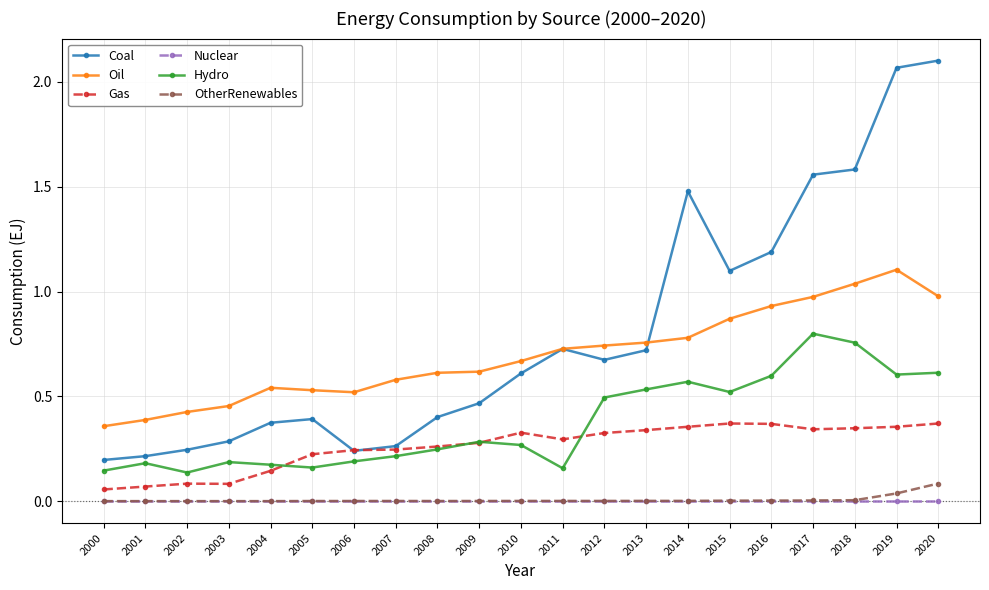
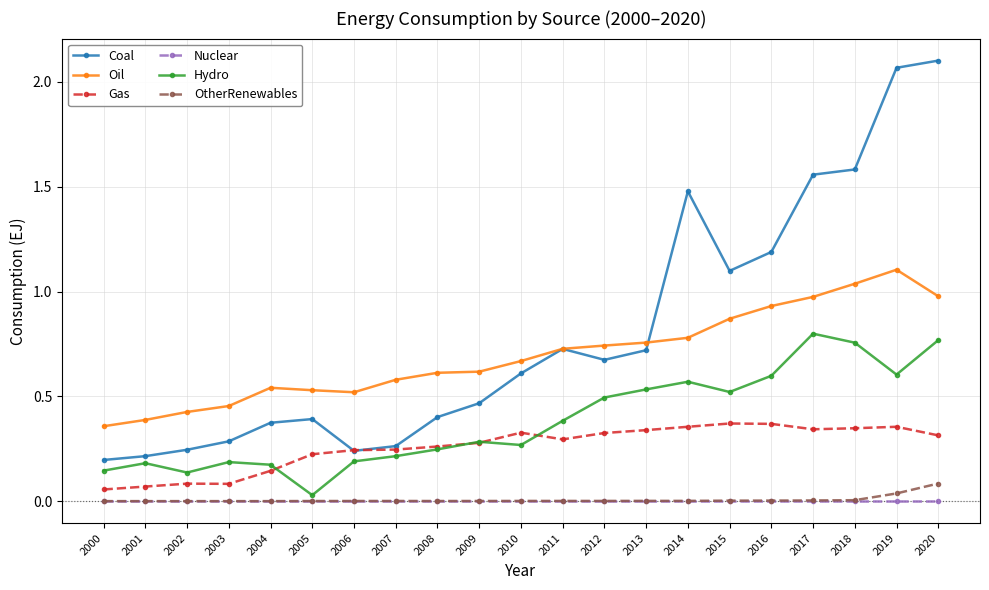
  {
    "Coal": {
      "2000": 0.20,
      "2001": 0.21,
      "2002": 0.25,
      "2003": 0.29,
      "2004": 0.37,
      "2005": 0.39,
      "2007": 0.26,
      "2008": 0.40,
      "2009": 0.47,
      "2010": 0.61,
      "2012": 0.67,
      "2013": 0.72,
      "2014": 1.48,
      "2015": 1.10,
      "2016": 1.19,
      "2017": 1.56,
      "2018": 1.58,
      "2019": 2.07,
      "2020": 2.10
    },
    "Oil": {
      "2000": 0.36,
      "2001": 0.39,
      "2002": 0.43,
      "2003": 0.45,
      "2004": 0.54,
      "2005": 0.53,
      "2006": 0.52,
      "2007": 0.58,
      "2008": 0.61,
      "2009": 0.62,
      "2010": 0.67,
      "2012": 0.74,
      "2013": 0.76,
      "2014": 0.78,
      "2015": 0.87,
      "2016": 0.93,
      "2017": 0.97,
      "2018": 1.04,
      "2019": 1.10,
      "2020": 0.98
    },
    "Gas": {
      "2000": 0.06,
      "2001": 0.07,
      "2002": 0.08,
      "2003": 0.08,
      "2004": 0.14,
      "2005": 0.22,
      "2007": 0.25,
      "2008": 0.26,
      "2010": 0.33,
      "2011": 0.29,
      "2012": 0.32,
      "2013": 0.34,
      "2014": 0.35,
      "2015": 0.37,
      "2016": 0.37,
      "2017": 0.34,
      "2018": 0.35,
      "2019": 0.35,
-     "2020": 0.37
+     "2020": 0.31
    },
    "Nuclear": {
      "2019": 0.00,
      "2020": 0.00
    },
    "Hydro": {
      "2000": 0.15,
      "2001": 0.18,
      "2002": 0.14,
      "2003": 0.19,
      "2004": 0.17,
-     "2005": 0.16,
+     "2005": 0.03,
      "2006": 0.19,
      "2007": 0.21,
      "2008": 0.25,
      "2010": 0.27,
-     "2011": 0.16,
+     "2011": 0.38,
      "2012": 0.49,
      "2013": 0.53,
      "2014": 0.57,
      "2015": 0.52,
      "2016": 0.60,
      "2017": 0.80,
      "2018": 0.76,
      "2019": 0.60,
-     "2020": 0.61
+     "2020": 0.77
    },
    "OtherRenewables": {
      "2019": 0.04,
      "2020": 0.08
    }
  }
